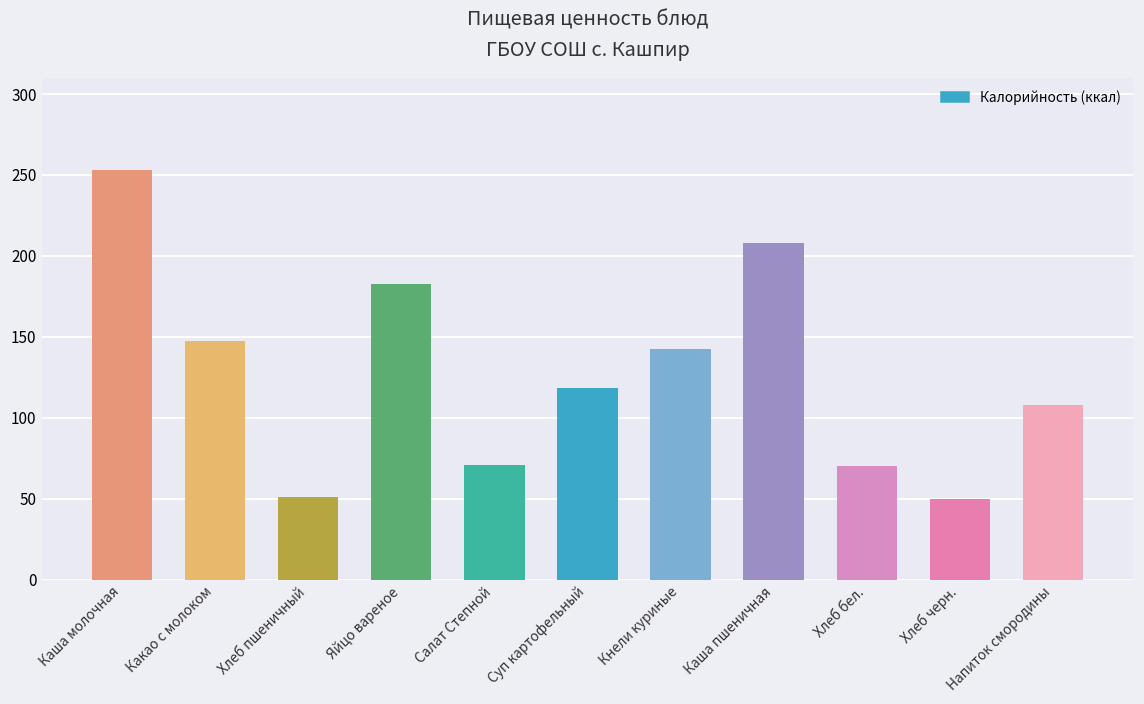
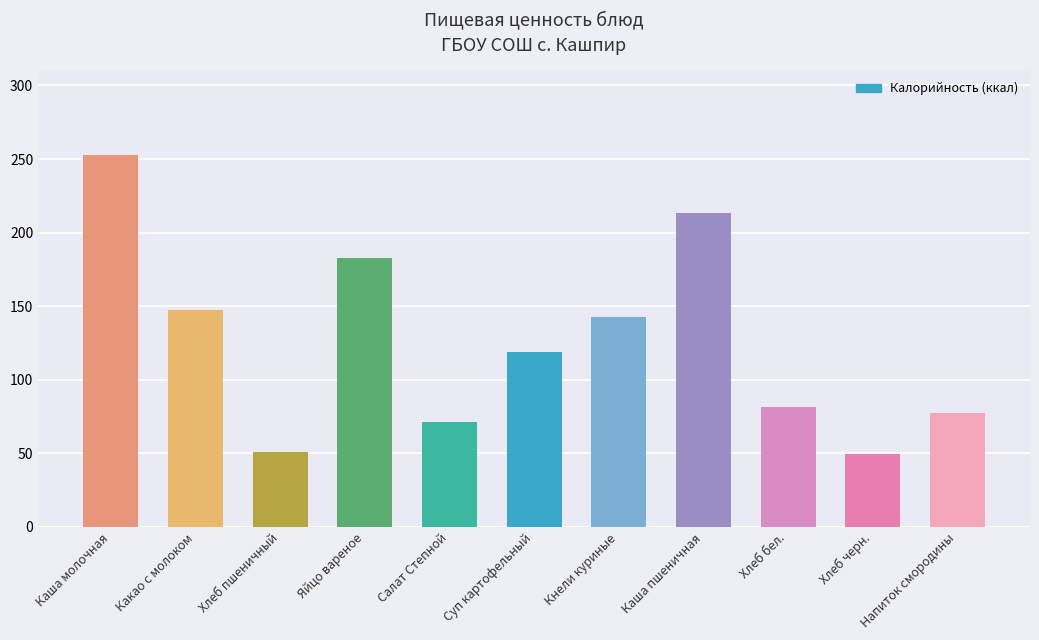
  {
    "Каша молочная": 253,
    "Какао с молоком": 147,
    "Хлеб пшеничный": 51,
    "Яйцо вареное": 182,
    "Салат Степной": 71,
    "Суп картофельный": 119,
    "Кнели куриные": 143,
-   "Каша пшеничная": 208,
-   "Хлеб бел.": 71,
+   "Каша пшеничная": 213,
+   "Хлеб бел.": 81,
    "Хлеб черн.": 50,
-   "Напиток смородины": 108
+   "Напиток смородины": 77
  }
